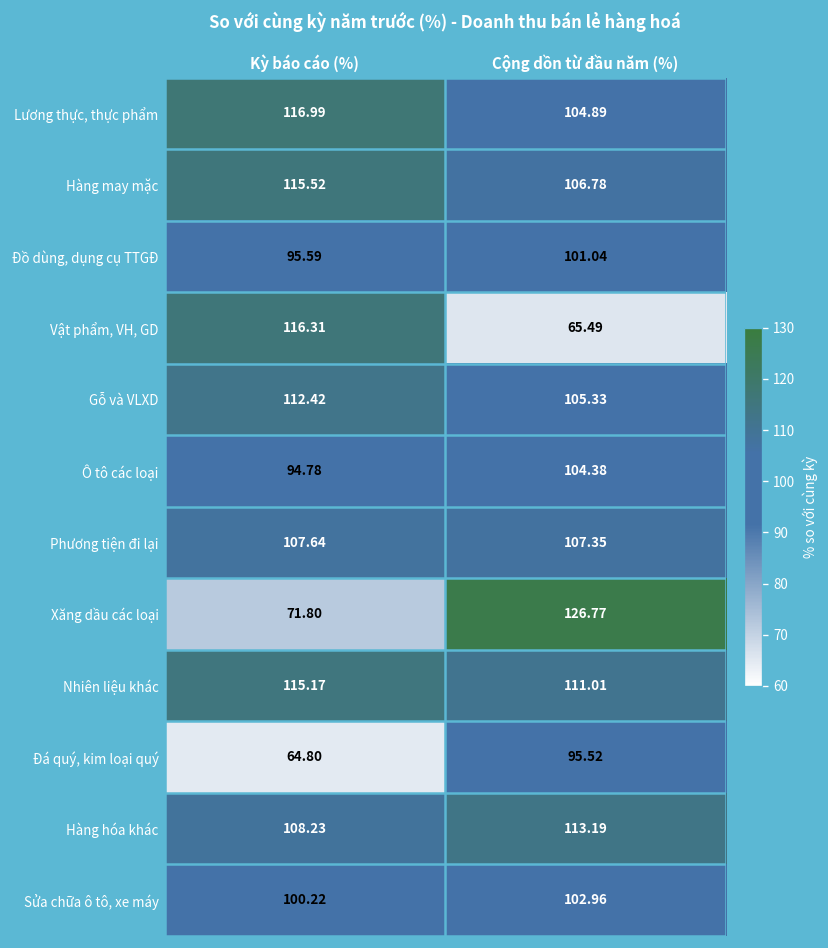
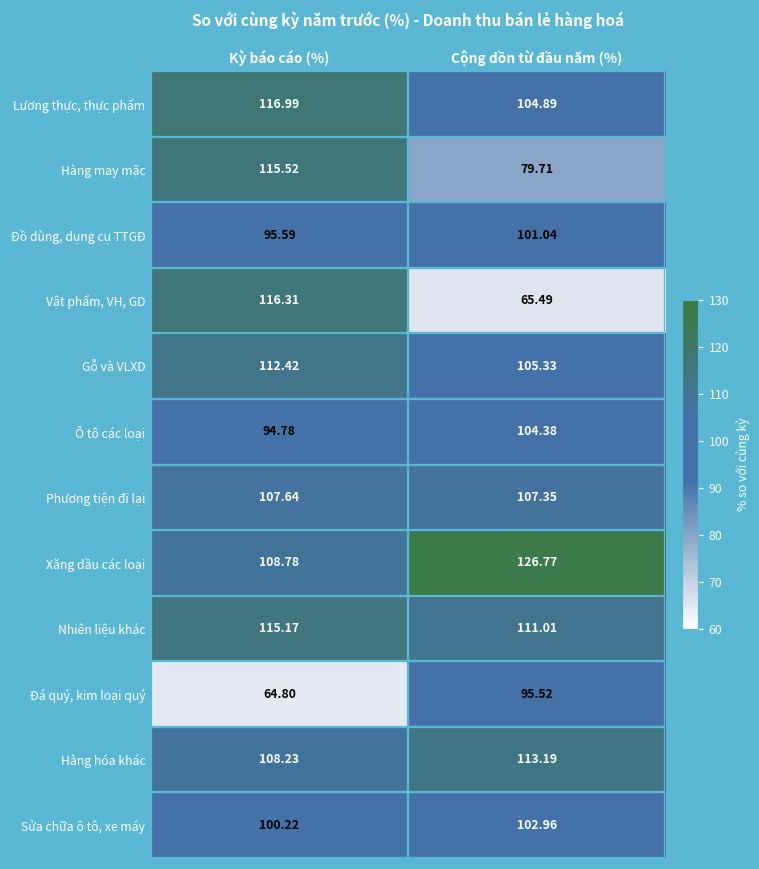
  {
    "Lương thực, thực phẩm": {
      "Kỳ báo cáo (%)": 116.99,
      "Cộng dồn từ đầu năm (%)": 104.89
    },
    "Hàng may mặc": {
      "Kỳ báo cáo (%)": 115.52,
-     "Cộng dồn từ đầu năm (%)": 106.78
+     "Cộng dồn từ đầu năm (%)": 79.71
    },
    "Đồ dùng, dụng cụ TTGĐ": {
      "Kỳ báo cáo (%)": 95.59,
      "Cộng dồn từ đầu năm (%)": 101.04
    },
    "Vật phẩm, VH, GD": {
      "Kỳ báo cáo (%)": 116.31,
      "Cộng dồn từ đầu năm (%)": 65.49
    },
    "Gỗ và VLXD": {
      "Kỳ báo cáo (%)": 112.42,
      "Cộng dồn từ đầu năm (%)": 105.33
    },
    "Ô tô các loại": {
      "Kỳ báo cáo (%)": 94.78,
      "Cộng dồn từ đầu năm (%)": 104.38
    },
    "Phương tiện đi lại": {
      "Kỳ báo cáo (%)": 107.64,
      "Cộng dồn từ đầu năm (%)": 107.35
    },
    "Xăng dầu các loại": {
-     "Kỳ báo cáo (%)": 71.80,
+     "Kỳ báo cáo (%)": 108.78,
      "Cộng dồn từ đầu năm (%)": 126.77
    },
    "Nhiên liệu khác": {
      "Kỳ báo cáo (%)": 115.17,
      "Cộng dồn từ đầu năm (%)": 111.01
    },
    "Đá quý, kim loại quý": {
      "Kỳ báo cáo (%)": 64.80,
      "Cộng dồn từ đầu năm (%)": 95.52
    },
    "Hàng hóa khác": {
      "Kỳ báo cáo (%)": 108.23,
      "Cộng dồn từ đầu năm (%)": 113.19
    },
    "Sửa chữa ô tô, xe máy": {
      "Kỳ báo cáo (%)": 100.22,
      "Cộng dồn từ đầu năm (%)": 102.96
    }
  }
